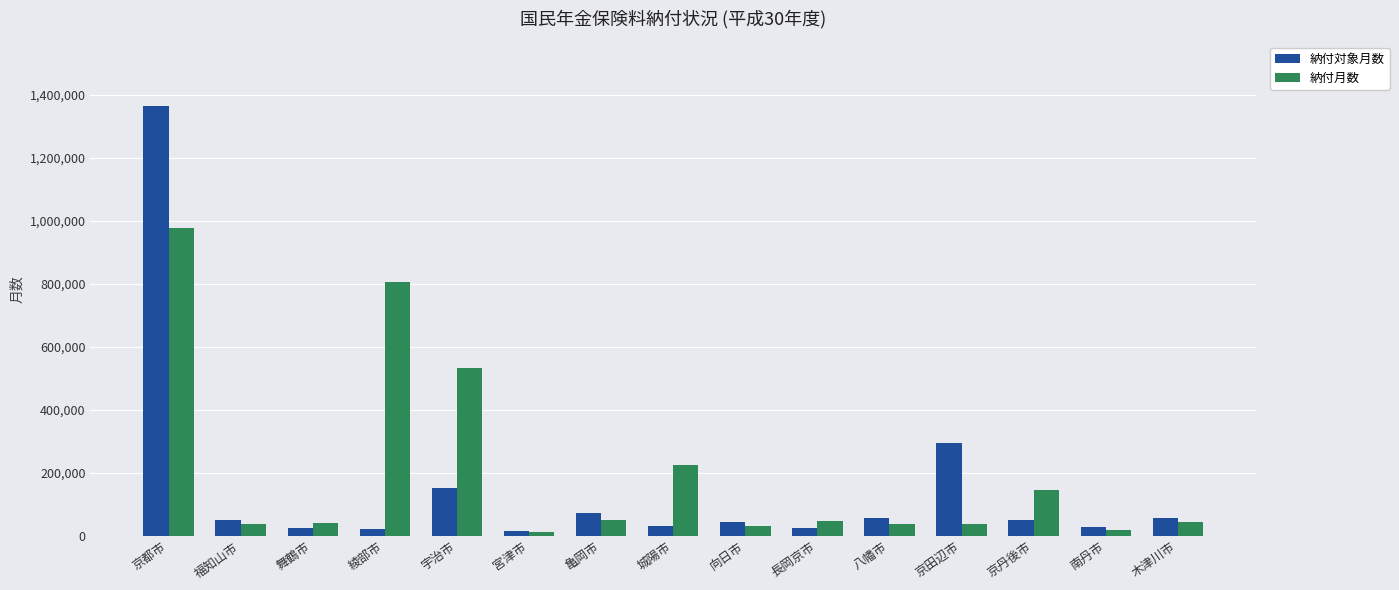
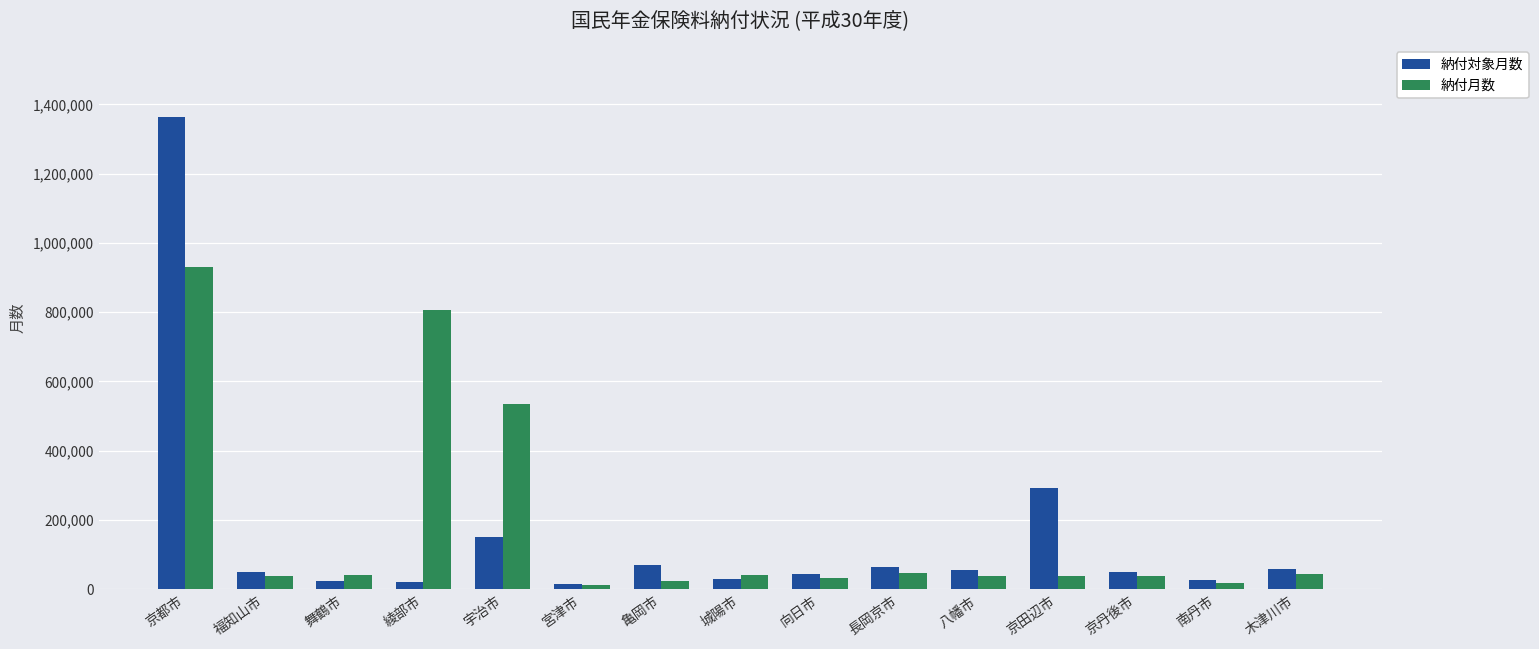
  {
    "納付対象月数": {
      "京都市": "1,360,000",
      "福知山市": "50,000",
      "舞鶴市": "20,000",
      "綾部市": "20,000",
      "宇治市": "150,000",
      "宮津市": "10,000",
      "亀岡市": "70,000",
      "城陽市": "30,000",
      "向日市": "50,000",
-     "長岡京市": "20,000",
+     "長岡京市": "60,000",
      "八幡市": "60,000",
      "京田辺市": "290,000",
      "京丹後市": "50,000",
      "南丹市": "30,000",
      "木津川市": "60,000"
    },
    "納付月数": {
-     "京都市": "980,000",
+     "京都市": "930,000",
      "福知山市": "40,000",
      "舞鶴市": "40,000",
      "綾部市": "810,000",
      "宇治市": "530,000",
      "宮津市": "10,000",
-     "亀岡市": "50,000",
-     "城陽市": "220,000",
+     "亀岡市": "20,000",
+     "城陽市": "40,000",
      "向日市": "30,000",
      "長岡京市": "50,000",
      "八幡市": "40,000",
      "京田辺市": "40,000",
-     "京丹後市": "150,000",
+     "京丹後市": "40,000",
      "南丹市": "20,000",
      "木津川市": "40,000"
    }
  }
